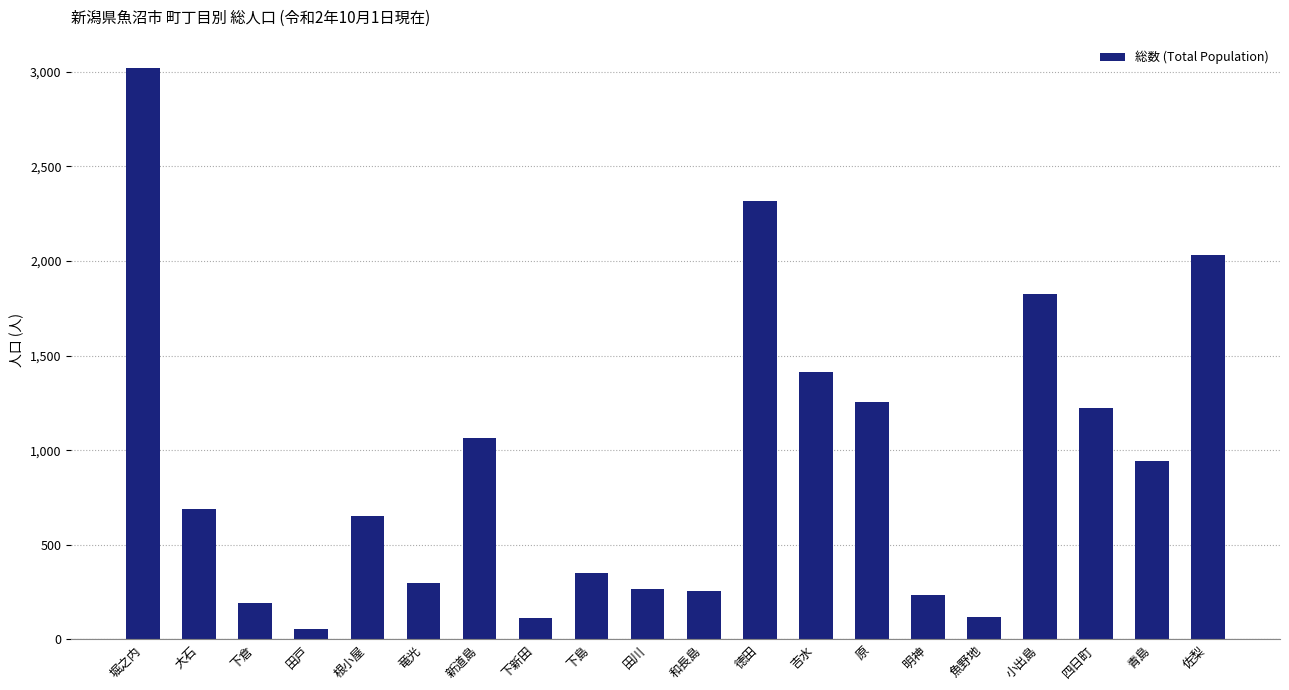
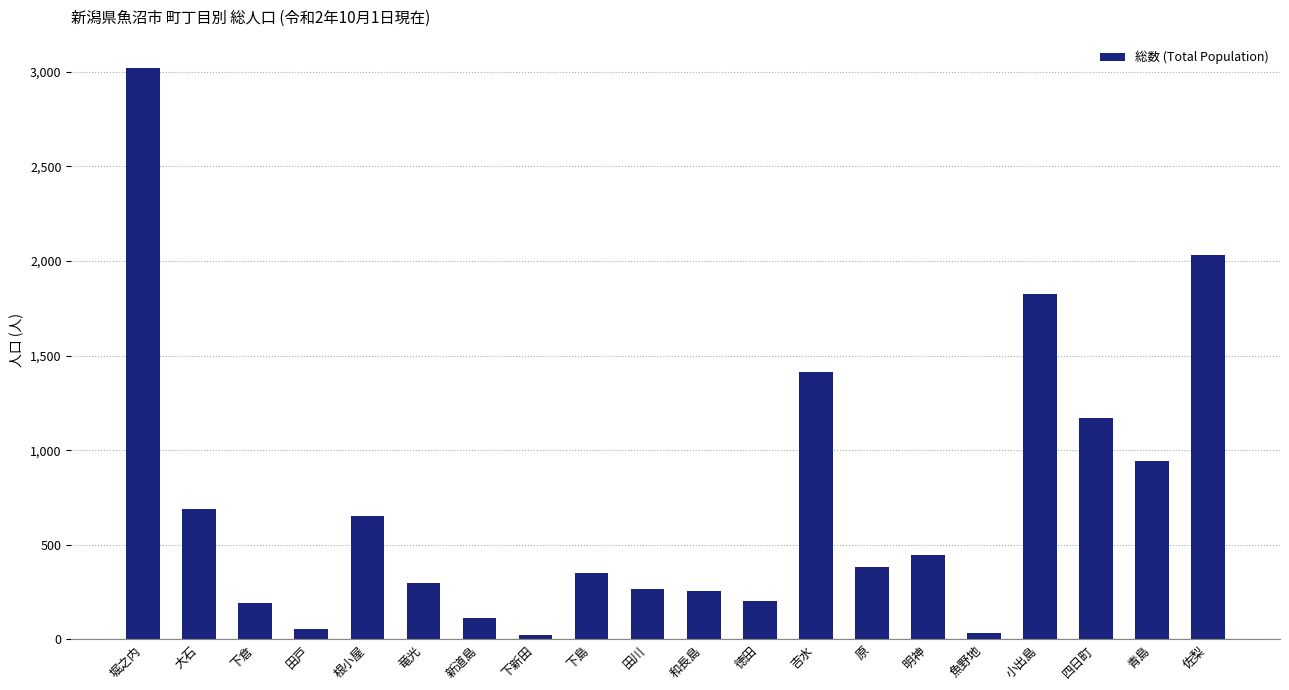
  {
    "堀之内": "3,020",
    "大石": "690",
    "下倉": "190",
    "田戸": "60",
    "根小屋": "650",
    "竜光": "300",
-   "新道島": "1,070",
-   "下新田": "110",
+   "新道島": "120",
+   "下新田": "30",
    "下島": "350",
    "田川": "270",
    "和長島": "260",
-   "徳田": "2,320",
+   "徳田": "200",
    "吉水": "1,410",
-   "原": "1,260",
-   "明神": "230",
-   "魚野地": "120",
+   "原": "380",
+   "明神": "450",
+   "魚野地": "30",
    "小出島": "1,830",
-   "四日町": "1,220",
+   "四日町": "1,170",
    "青島": "950",
    "佐梨": "2,030"
  }
